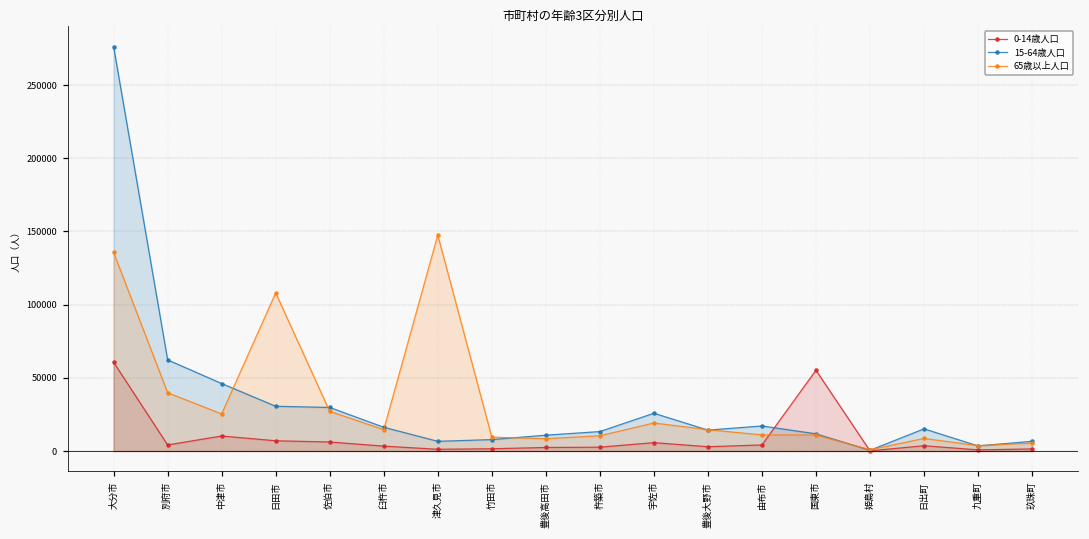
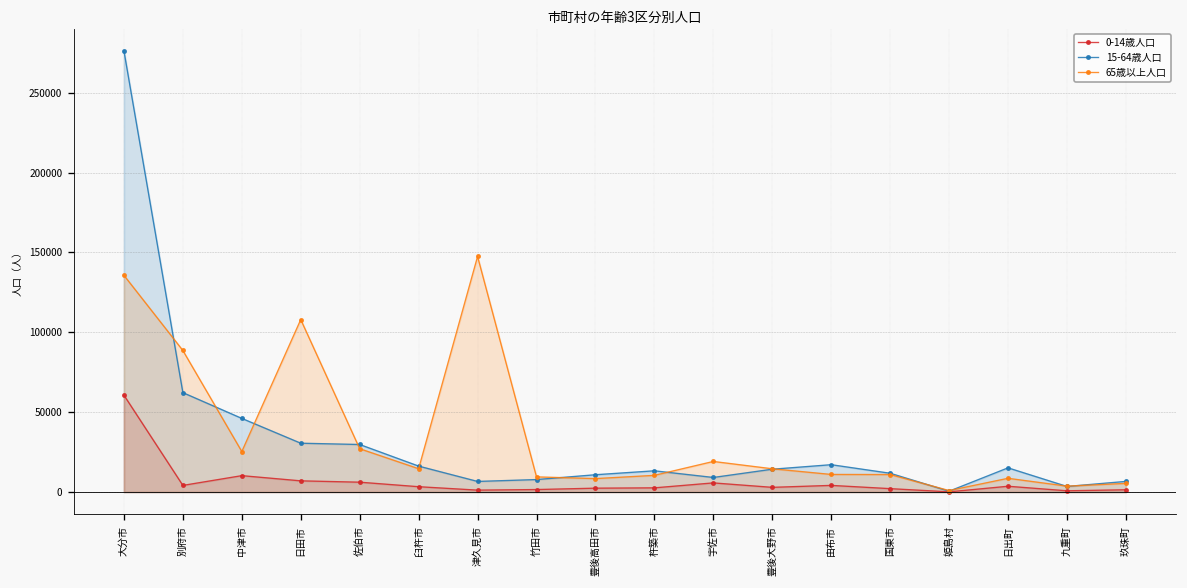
  {
    "0-14歳人口": {
      "大分市": 61000,
      "別府市": 4000,
      "中津市": 10000,
      "日田市": 7000,
      "佐伯市": 6000,
      "臼杵市": 3000,
      "津久見市": 1000,
      "竹田市": 2000,
      "豊後高田市": 2000,
      "杵築市": 3000,
      "宇佐市": 6000,
      "豊後大野市": 3000,
      "由布市": 4000,
-     "国東市": 55000,
+     "国東市": 2000,
      "日出町": 4000,
      "九重町": 1000,
      "玖珠町": 1000
    },
    "15-64歳人口": {
      "大分市": 276000,
      "別府市": 62000,
      "中津市": 46000,
      "日田市": 31000,
      "佐伯市": 30000,
      "津久見市": 7000,
      "豊後高田市": 11000,
      "杵築市": 13000,
-     "宇佐市": 26000,
+     "宇佐市": 9000,
      "由布市": 17000,
      "日出町": 15000
    },
    "65歳以上人口": {
      "大分市": 136000,
-     "別府市": 40000,
+     "別府市": 89000,
      "中津市": 25000,
      "日田市": 108000,
      "佐伯市": 27000,
      "津久見市": 148000,
      "豊後高田市": 8000,
      "杵築市": 10000,
      "宇佐市": 19000,
      "由布市": 11000,
      "日出町": 9000
    }
  }
